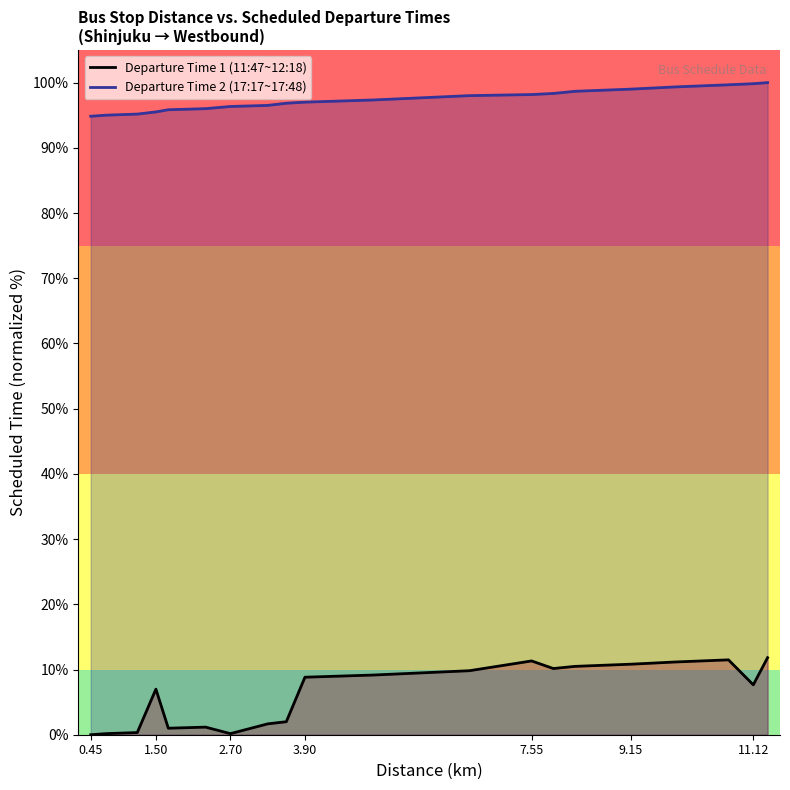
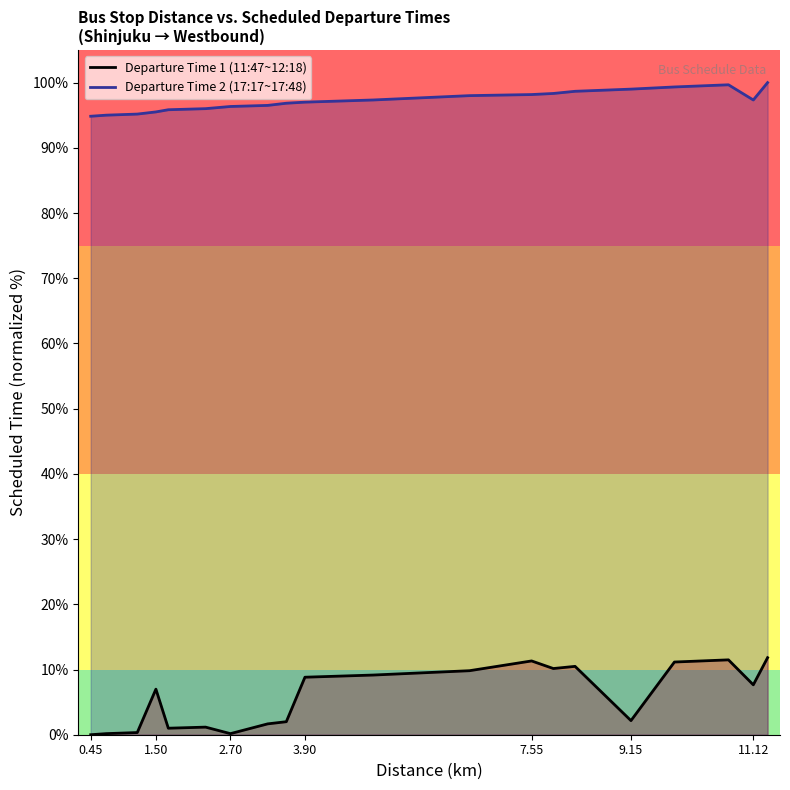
  {
    "Departure Time 1 (11:47~12:18)": {
      "0.45": "0%",
      "1.50": "7%",
      "2.70": "0%",
      "3.90": "9%",
      "7.55": "11%",
-     "9.15": "11%",
+     "9.15": "2%",
      "11.12": "8%"
    },
    "Departure Time 2 (17:17~17:48)": {
      "0.45": "95%",
      "1.50": "96%",
      "2.70": "96%",
      "3.90": "97%",
      "7.55": "98%",
      "9.15": "99%",
-     "11.12": "100%"
+     "11.12": "97%"
    }
  }
